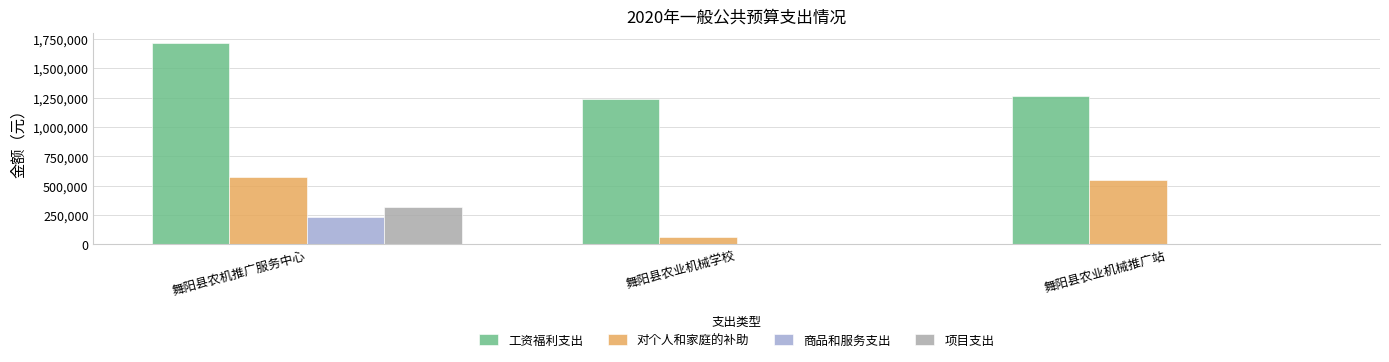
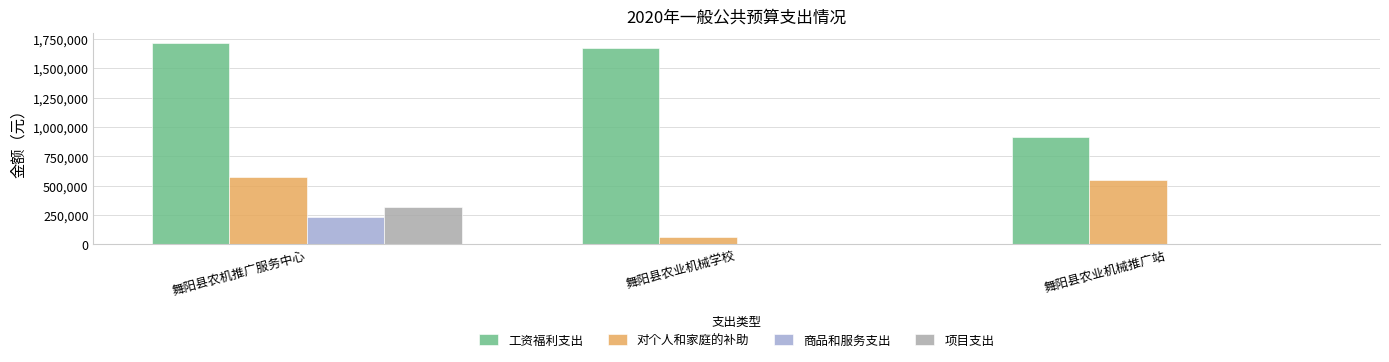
  {
    "工资福利支出": {
      "舞阳县农机推广服务中心": "1,710,000",
-     "舞阳县农业机械学校": "1,240,000",
-     "舞阳县农业机械推广站": "1,260,000"
+     "舞阳县农业机械学校": "1,670,000",
+     "舞阳县农业机械推广站": "910,000"
    },
    "对个人和家庭的补助": {
      "舞阳县农机推广服务中心": "580,000",
      "舞阳县农业机械学校": "60,000",
      "舞阳县农业机械推广站": "540,000"
    }
  }
